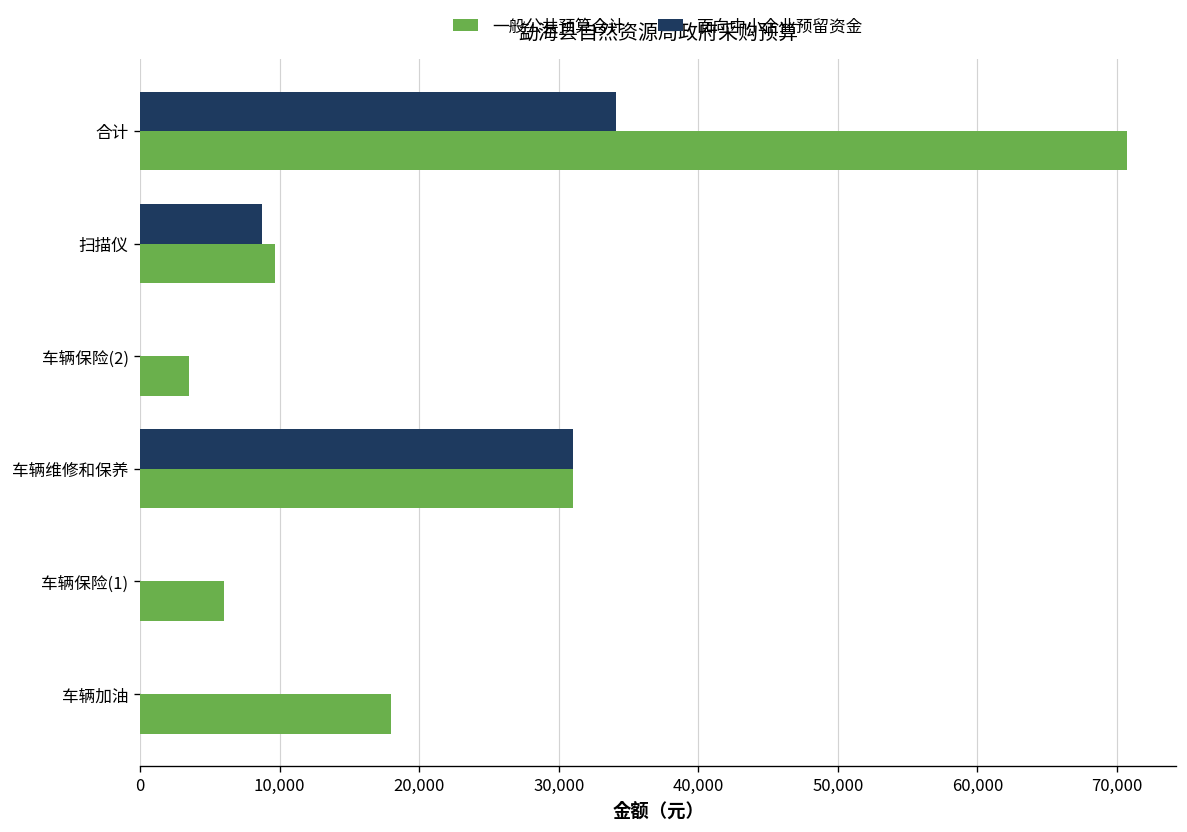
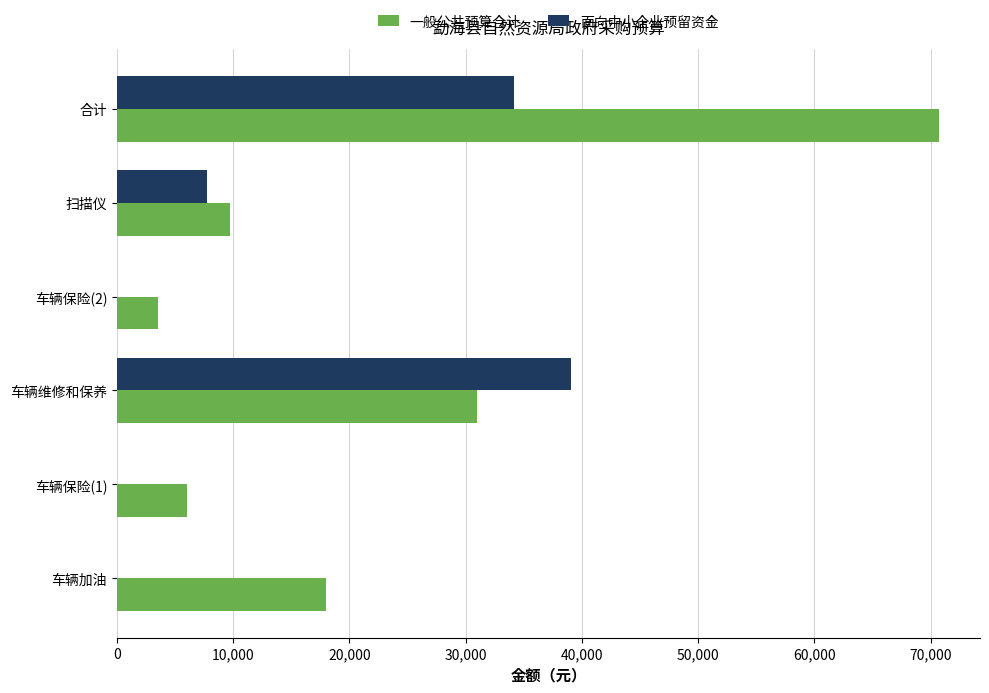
  {
    "一般公共预算合计": {
      "合计": "70,700",
      "扫描仪": "9,700",
      "车辆保险(2)": "3,500",
      "车辆维修和保养": "31,000",
      "车辆保险(1)": "6,000",
      "车辆加油": "18,000"
    },
    "面向中小企业预留资金": {
      "合计": "34,100",
-     "扫描仪": "8,700",
+     "扫描仪": "7,700",
      "车辆保险(2)": "0",
-     "车辆维修和保养": "31,000",
+     "车辆维修和保养": "39,100",
      "车辆保险(1)": "0",
      "车辆加油": "0"
    }
  }
